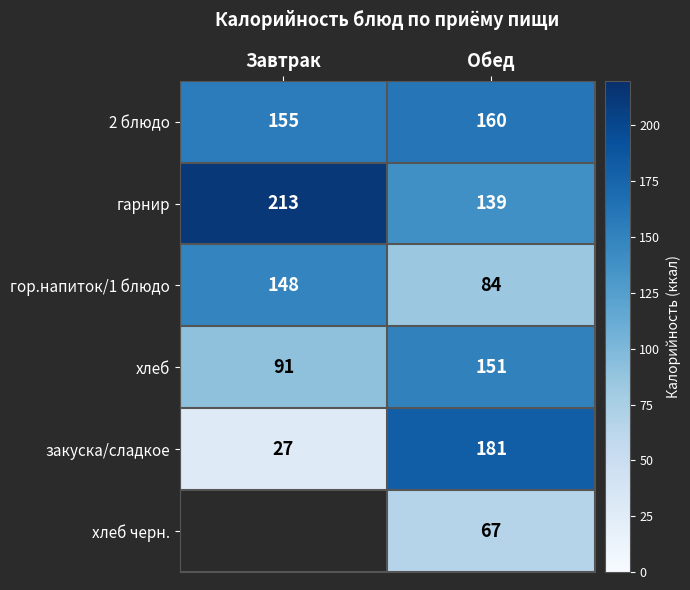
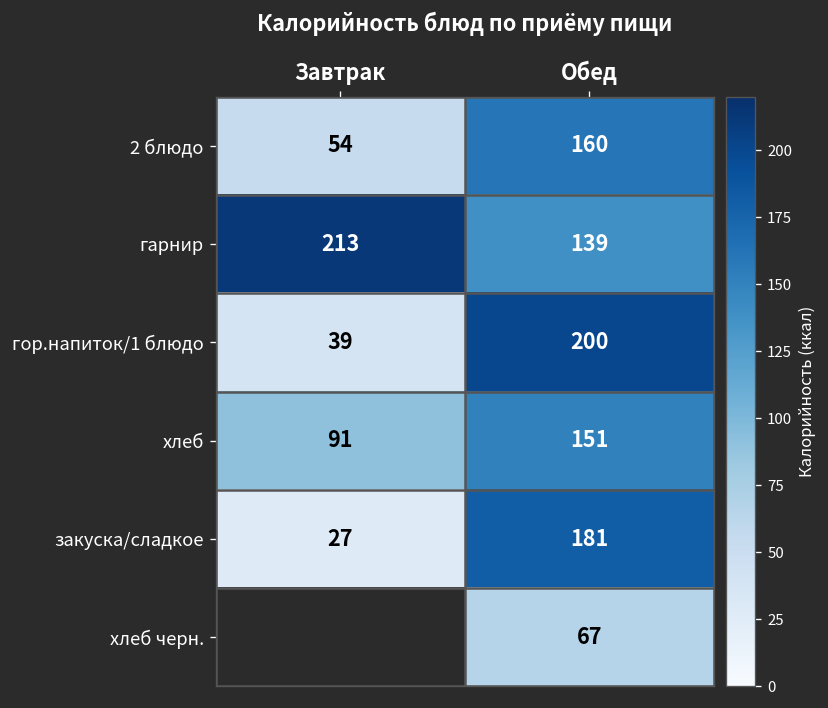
  {
    "2 блюдо": {
-     "Завтрак": 155,
+     "Завтрак": 54,
      "Обед": 160
    },
    "гарнир": {
      "Завтрак": 213,
      "Обед": 139
    },
    "гор.напиток/1 блюдо": {
-     "Завтрак": 148,
-     "Обед": 84
+     "Завтрак": 39,
+     "Обед": 200
    },
    "хлеб": {
      "Завтрак": 91,
      "Обед": 151
    },
    "закуска/сладкое": {
      "Завтрак": 27,
      "Обед": 181
    },
    "хлеб черн.": {
      "Обед": 67
    }
  }
